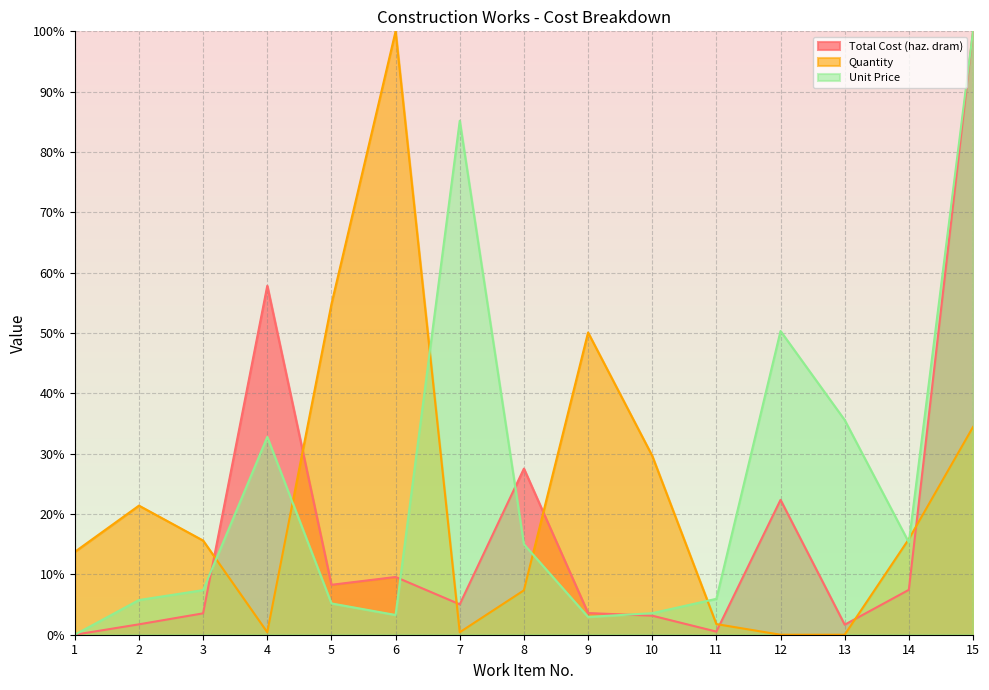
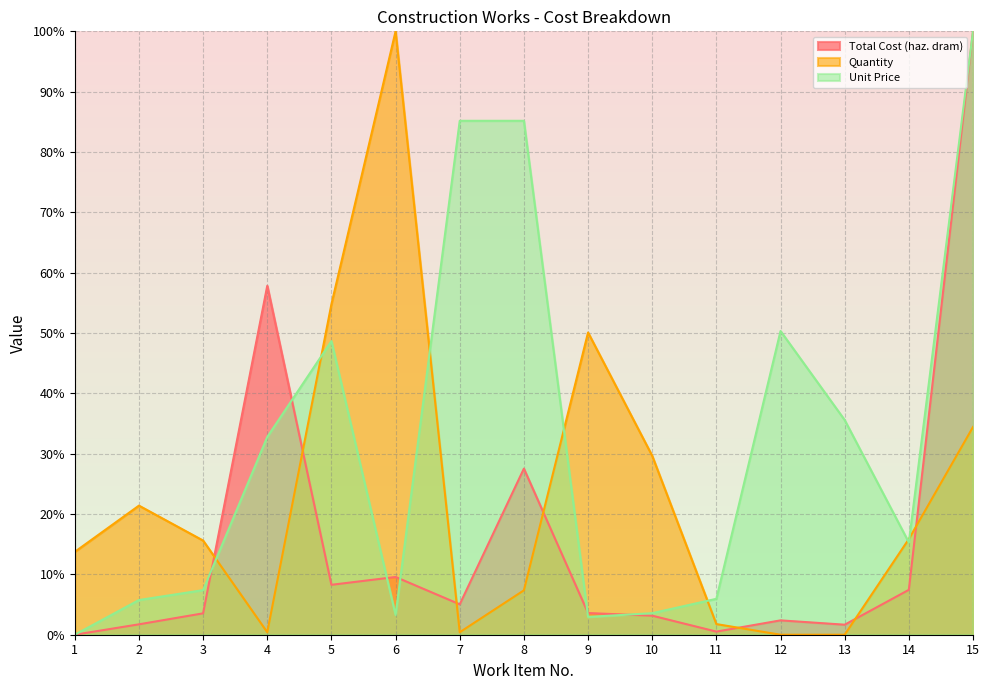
  {
    "Total Cost (haz. dram)": {
      "2": "2%",
      "3": "4%",
      "4": "58%",
      "5": "8%",
      "6": "10%",
      "7": "5%",
      "8": "28%",
      "9": "4%",
      "11": "1%",
-     "12": "22%",
+     "12": "2%",
      "13": "2%",
      "14": "7%"
    },
    "Quantity": {
      "1": "14%",
      "2": "21%",
      "3": "16%",
      "4": "0%",
      "5": "55%",
      "6": "100%",
      "7": "0%",
      "8": "7%",
      "9": "50%",
      "10": "30%",
      "11": "2%",
      "12": "0%",
      "13": "0%",
      "14": "16%",
      "15": "34%"
    },
    "Unit Price": {
      "2": "6%",
      "3": "7%",
      "4": "33%",
-     "5": "5%",
+     "5": "49%",
      "6": "3%",
      "7": "85%",
-     "8": "15%",
+     "8": "85%",
      "9": "3%",
      "11": "6%",
      "12": "50%",
      "13": "36%",
      "14": "15%"
    }
  }
